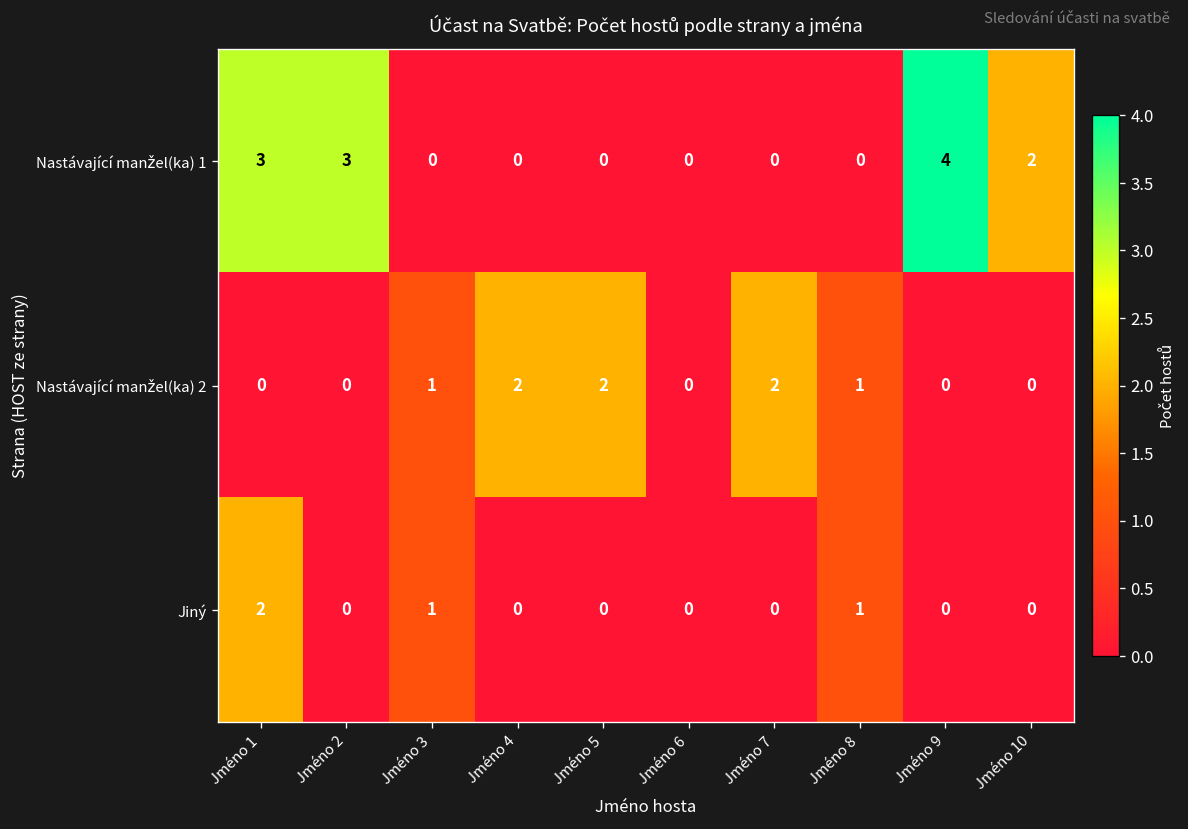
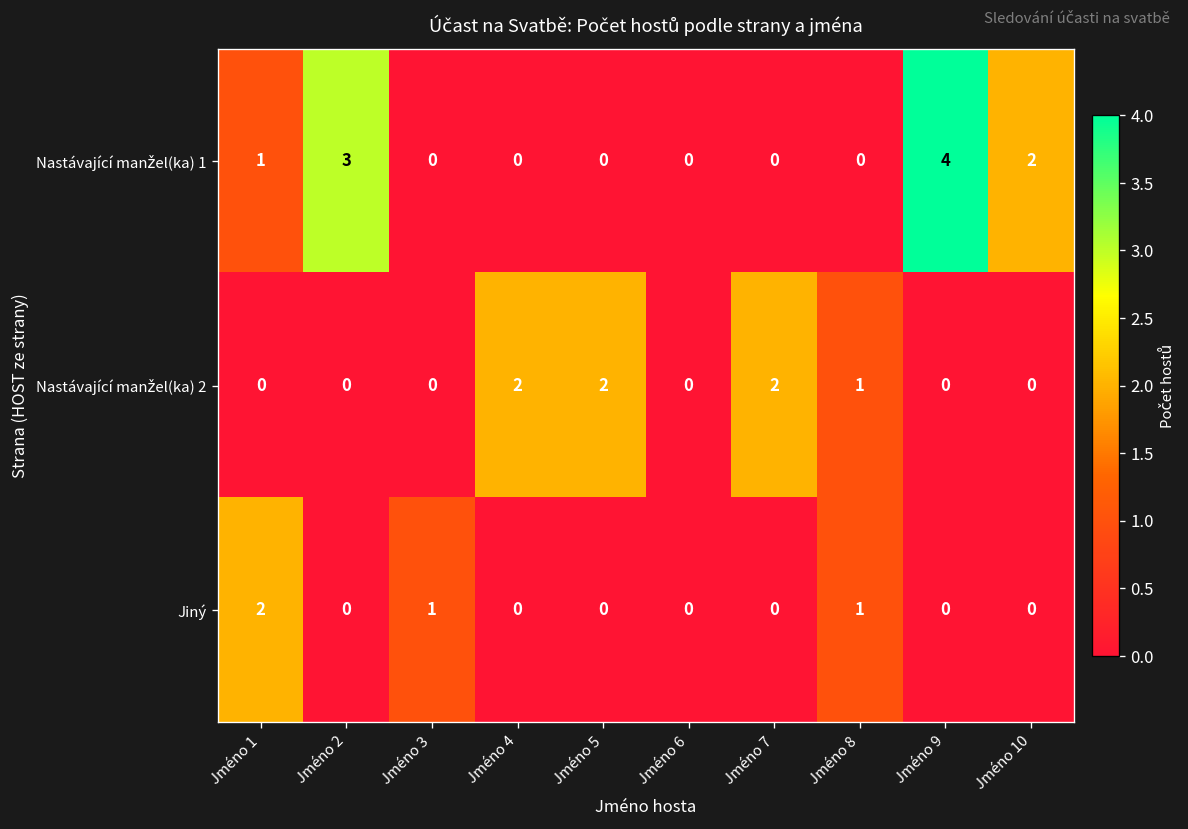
  {
    "Nastávající manžel(ka) 1": {
-     "Jméno 1": 3,
+     "Jméno 1": 1,
      "Jméno 2": 3,
      "Jméno 3": 0,
      "Jméno 4": 0,
      "Jméno 5": 0,
      "Jméno 6": 0,
      "Jméno 7": 0,
      "Jméno 8": 0,
      "Jméno 9": 4,
      "Jméno 10": 2
    },
    "Nastávající manžel(ka) 2": {
      "Jméno 1": 0,
      "Jméno 2": 0,
-     "Jméno 3": 1,
+     "Jméno 3": 0,
      "Jméno 4": 2,
      "Jméno 5": 2,
      "Jméno 6": 0,
      "Jméno 7": 2,
      "Jméno 8": 1,
      "Jméno 9": 0,
      "Jméno 10": 0
    },
    "Jiný": {
      "Jméno 1": 2,
      "Jméno 2": 0,
      "Jméno 3": 1,
      "Jméno 4": 0,
      "Jméno 5": 0,
      "Jméno 6": 0,
      "Jméno 7": 0,
      "Jméno 8": 1,
      "Jméno 9": 0,
      "Jméno 10": 0
    }
  }
